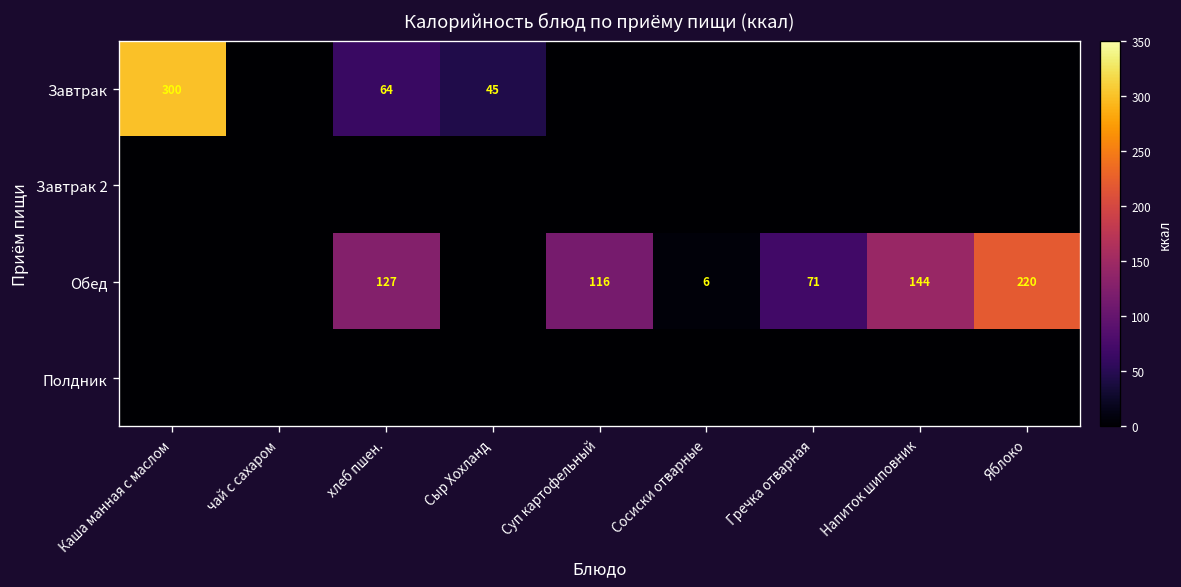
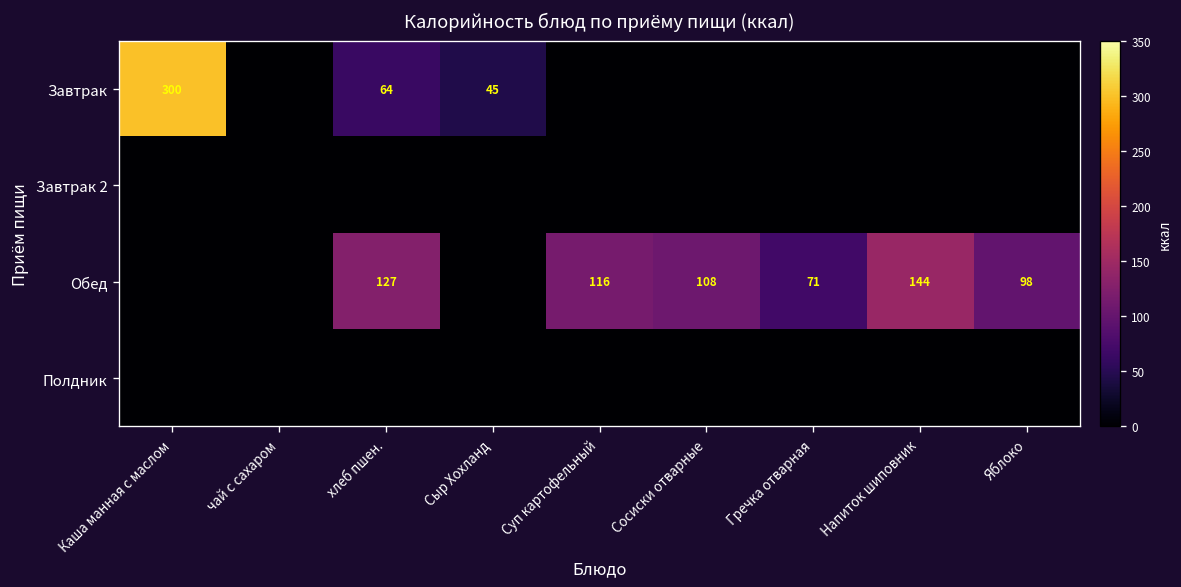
  {
    "Завтрак": {
      "Каша манная с маслом": 300,
      "хлеб пшен.": 64,
      "Сыр Хохланд": 45
    },
    "Обед": {
      "хлеб пшен.": 127,
      "Суп картофельный": 116,
-     "Сосиски отварные": 6,
+     "Сосиски отварные": 108,
      "Гречка отварная": 71,
      "Напиток шиповник": 144,
-     "Яблоко": 220
+     "Яблоко": 98
    }
  }
